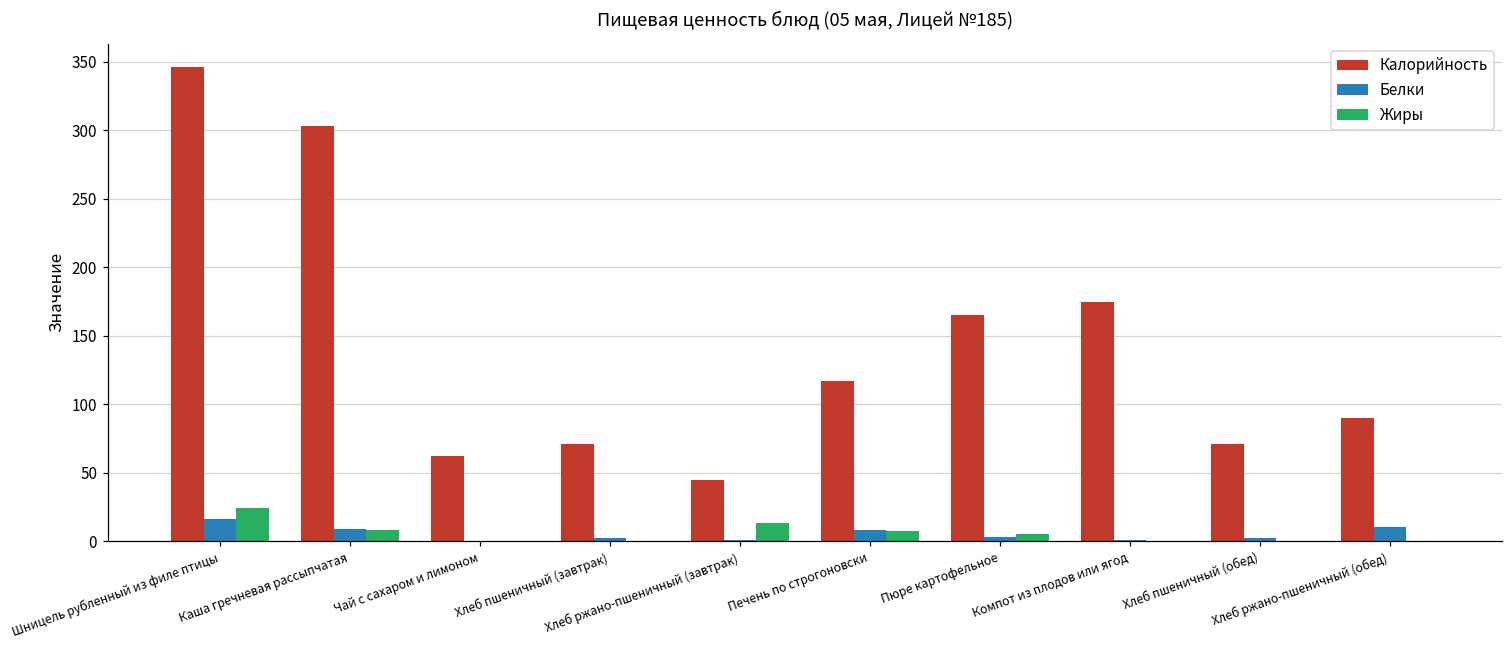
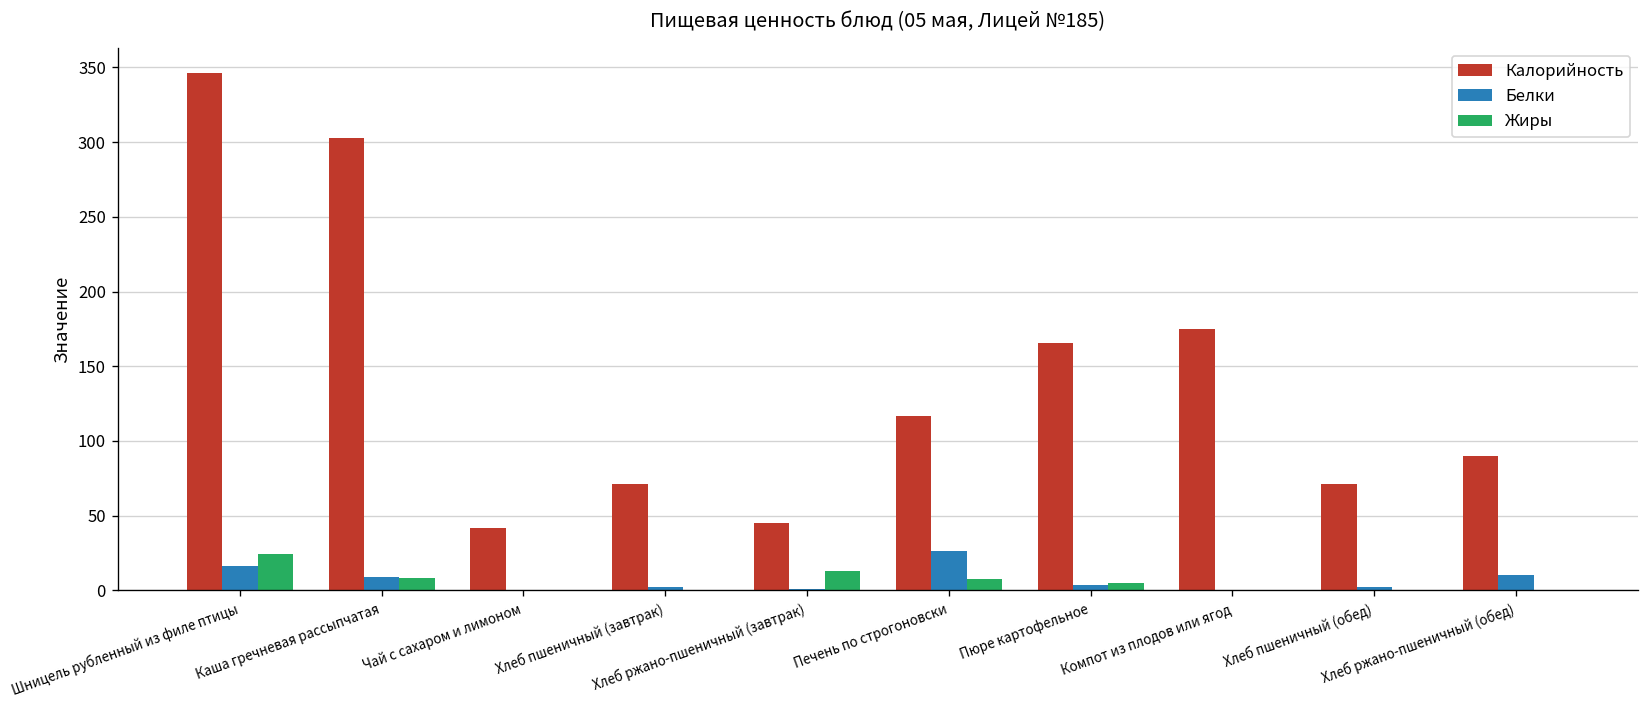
  {
    "Калорийность": {
      "Шницель рубленный из филе птицы": 346,
      "Каша гречневая рассыпчатая": 303,
-     "Чай с сахаром и лимоном": 63,
+     "Чай с сахаром и лимоном": 42,
      "Хлеб пшеничный (завтрак)": 71,
      "Хлеб ржано-пшеничный (завтрак)": 45,
      "Печень по строгоновски": 117,
      "Пюре картофельное": 165,
      "Компот из плодов или ягод": 175,
      "Хлеб пшеничный (обед)": 71,
      "Хлеб ржано-пшеничный (обед)": 90
    },
    "Белки": {
      "Шницель рубленный из филе птицы": 16,
      "Каша гречневая рассыпчатая": 9,
      "Хлеб пшеничный (завтрак)": 2,
-     "Печень по строгоновски": 8,
+     "Печень по строгоновски": 26,
      "Пюре картофельное": 3,
      "Хлеб пшеничный (обед)": 2,
      "Хлеб ржано-пшеничный (обед)": 10
    },
    "Жиры": {
      "Шницель рубленный из филе птицы": 24,
      "Каша гречневая рассыпчатая": 8,
      "Хлеб ржано-пшеничный (завтрак)": 13,
      "Печень по строгоновски": 7,
      "Пюре картофельное": 5
    }
  }
